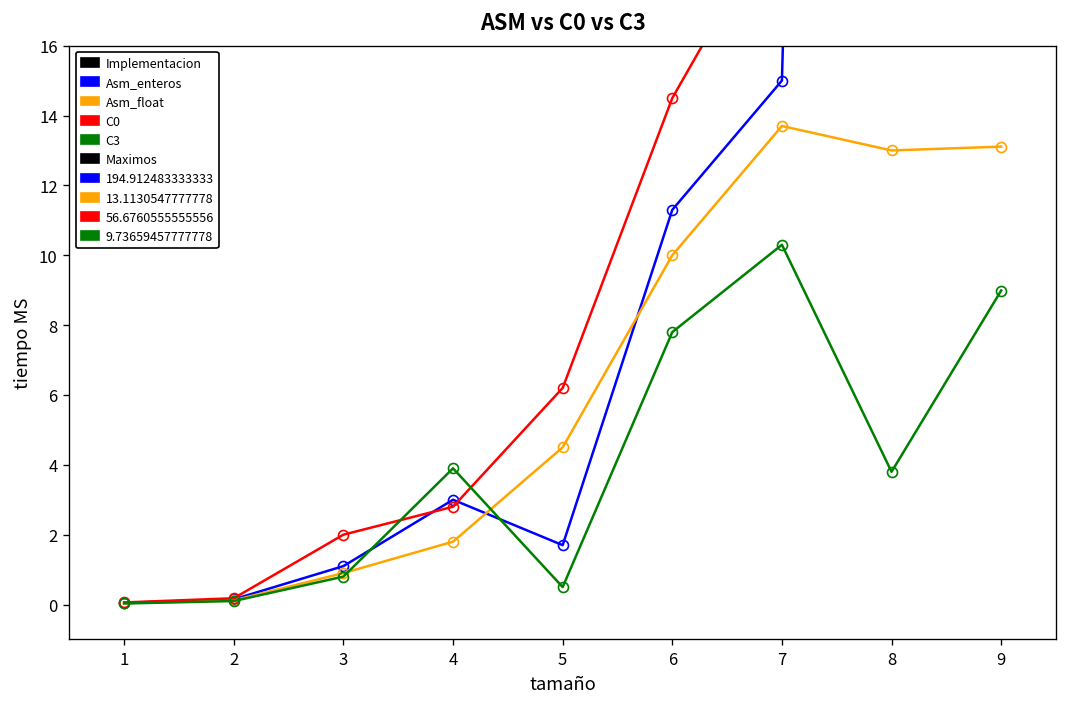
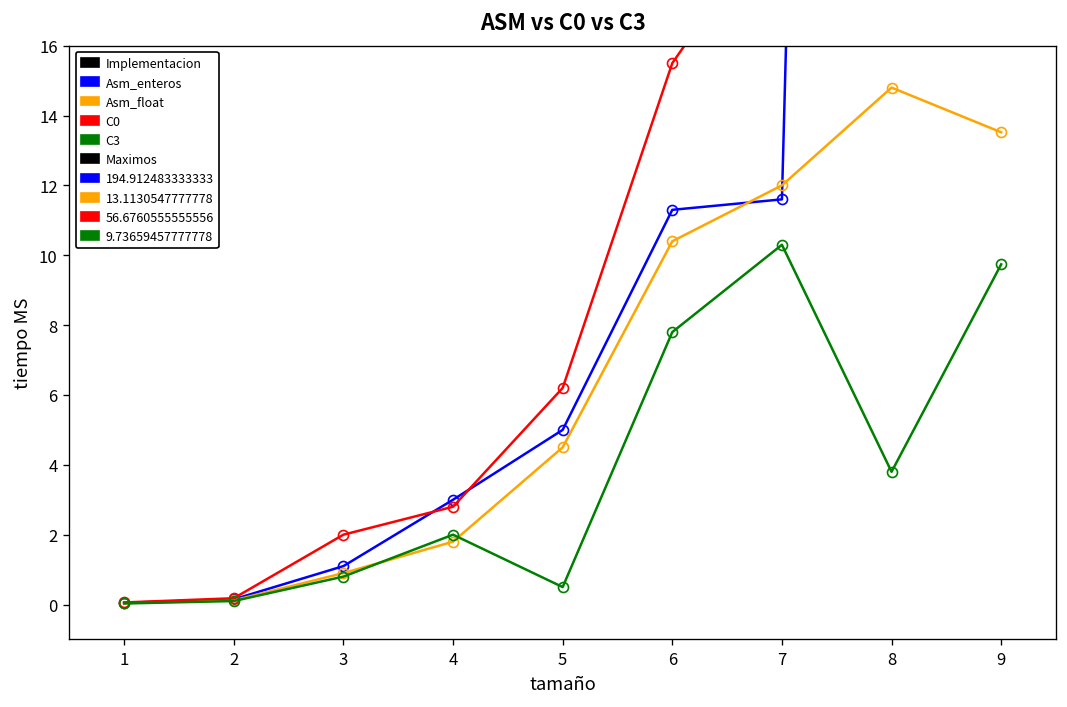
  {
    "Asm_enteros": {
      "3": 1.1,
      "4": 3.0,
-     "5": 1.7,
+     "5": 5.0,
      "6": 11.3,
-     "7": 15.0
+     "7": 11.6
    },
    "Asm_float": {
      "3": 0.9,
      "4": 1.8,
      "5": 4.5,
-     "6": 10.0,
-     "7": 13.7,
-     "8": 13.0,
-     "9": 13.1
+     "6": 10.4,
+     "7": 12.0,
+     "8": 14.8,
+     "9": 13.5
    },
    "C0": {
      "3": 2.0,
      "4": 2.8,
      "5": 6.2,
-     "6": 14.5
+     "6": 15.5
    },
    "C3": {
      "3": 0.8,
-     "4": 3.9,
+     "4": 2.0,
      "5": 0.5,
      "6": 7.8,
      "7": 10.3,
      "8": 3.8,
-     "9": 9.0
+     "9": 9.7
    }
  }
